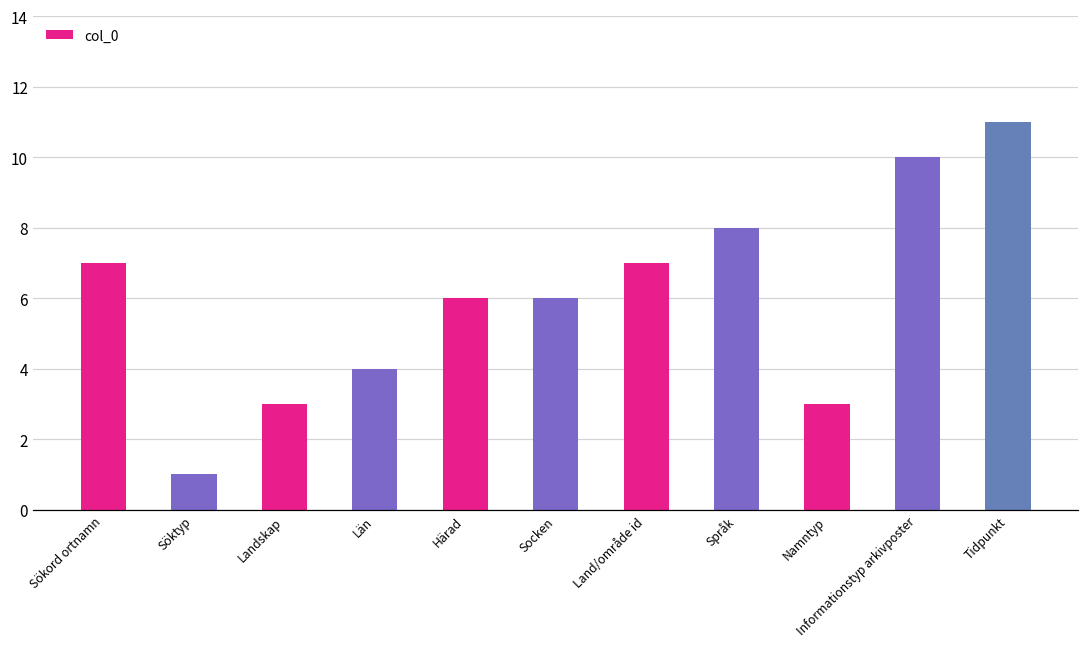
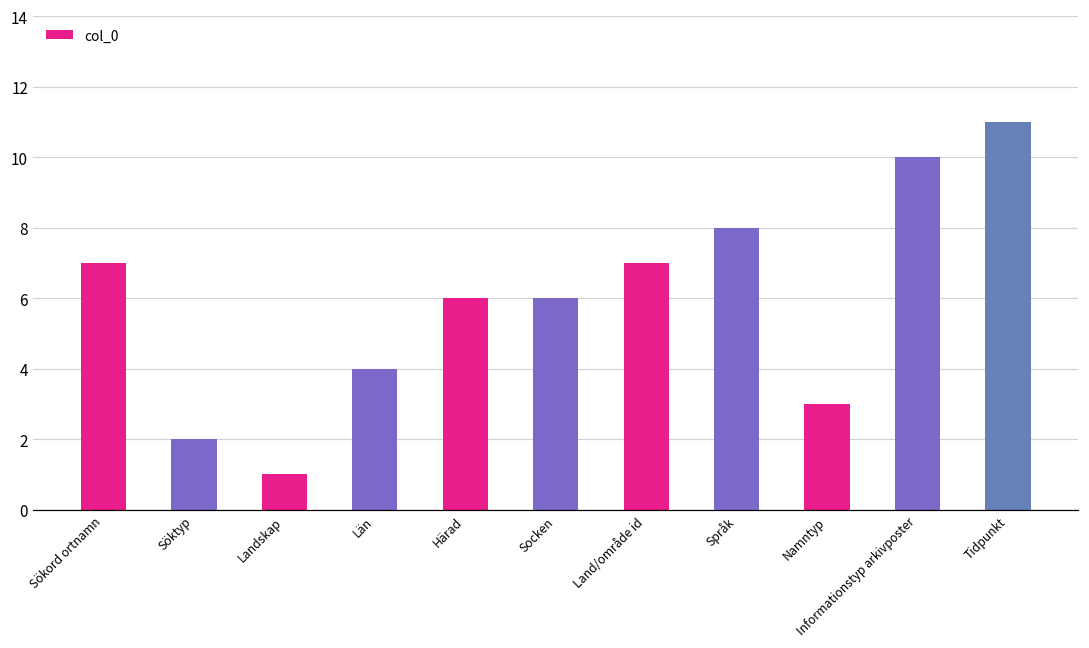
  {
    "Sökord ortnamn": 7,
-   "Söktyp": 1,
-   "Landskap": 3,
+   "Söktyp": 2,
+   "Landskap": 1,
    "Län": 4,
    "Härad": 6,
    "Socken": 6,
    "Land/område id": 7,
    "Språk": 8,
    "Namntyp": 3,
    "Informationstyp arkivposter": 10,
    "Tidpunkt": 11
  }
